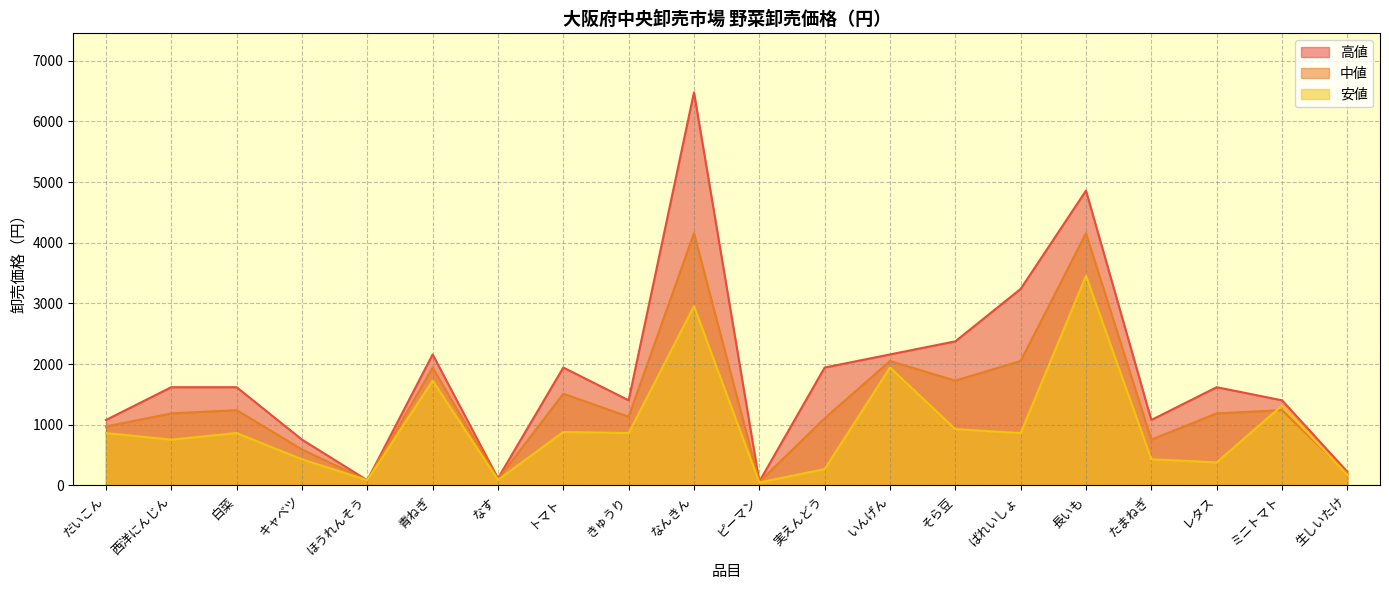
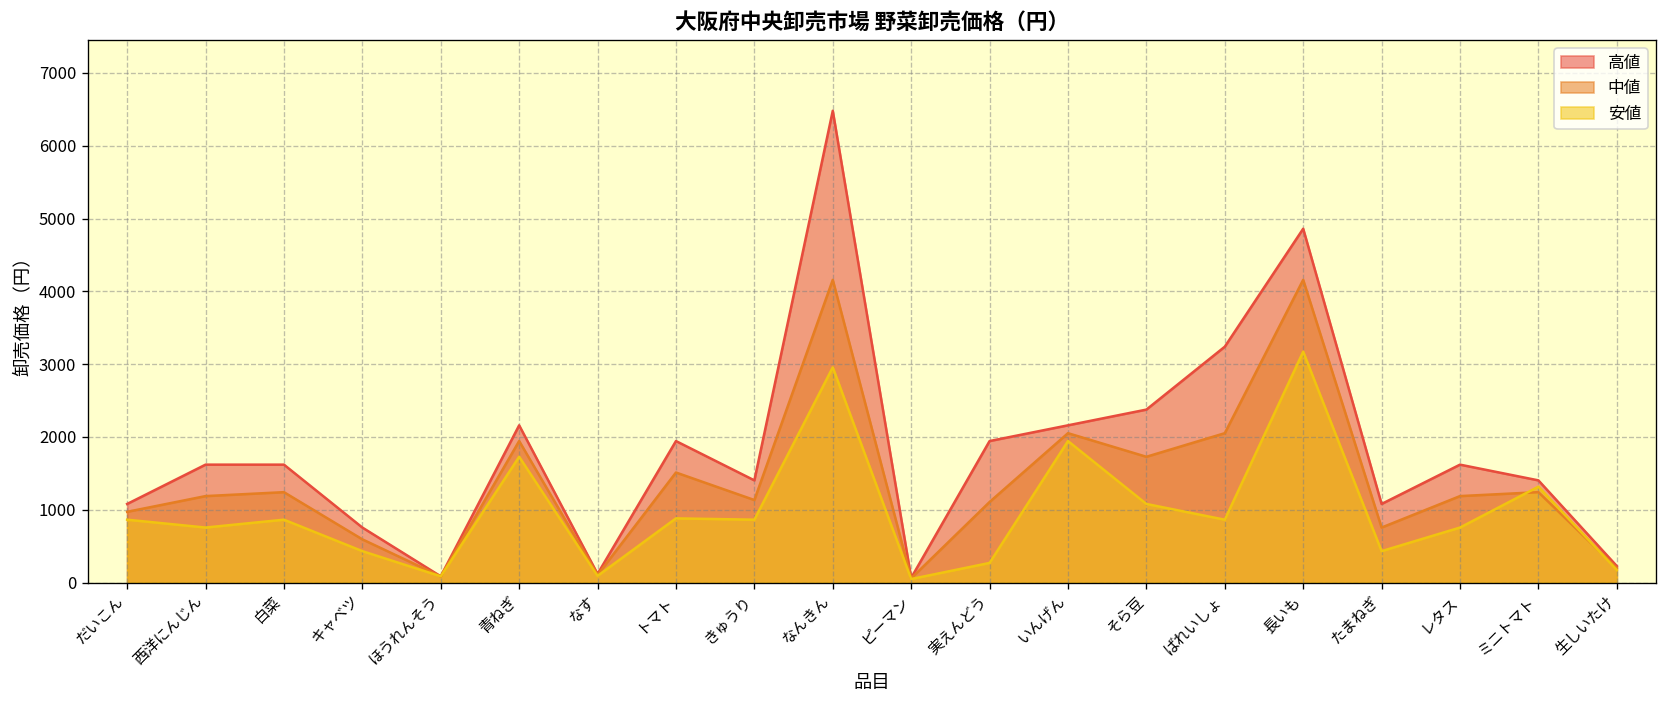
  {
    "安値": {
      "だいこん": 900,
      "西洋にんじん": 800,
      "白菜": 900,
      "キャベツ": 400,
      "青ねぎ": 1700,
      "トマト": 900,
      "きゅうり": 900,
      "なんきん": 3000,
      "実えんどう": 300,
      "いんげん": 1900,
-     "そら豆": 900,
+     "そら豆": 1100,
      "ばれいしょ": 900,
-     "長いも": 3500,
+     "長いも": 3200,
      "たまねぎ": 400,
-     "レタス": 400,
+     "レタス": 800,
      "ミニトマト": 1300
    }
  }
